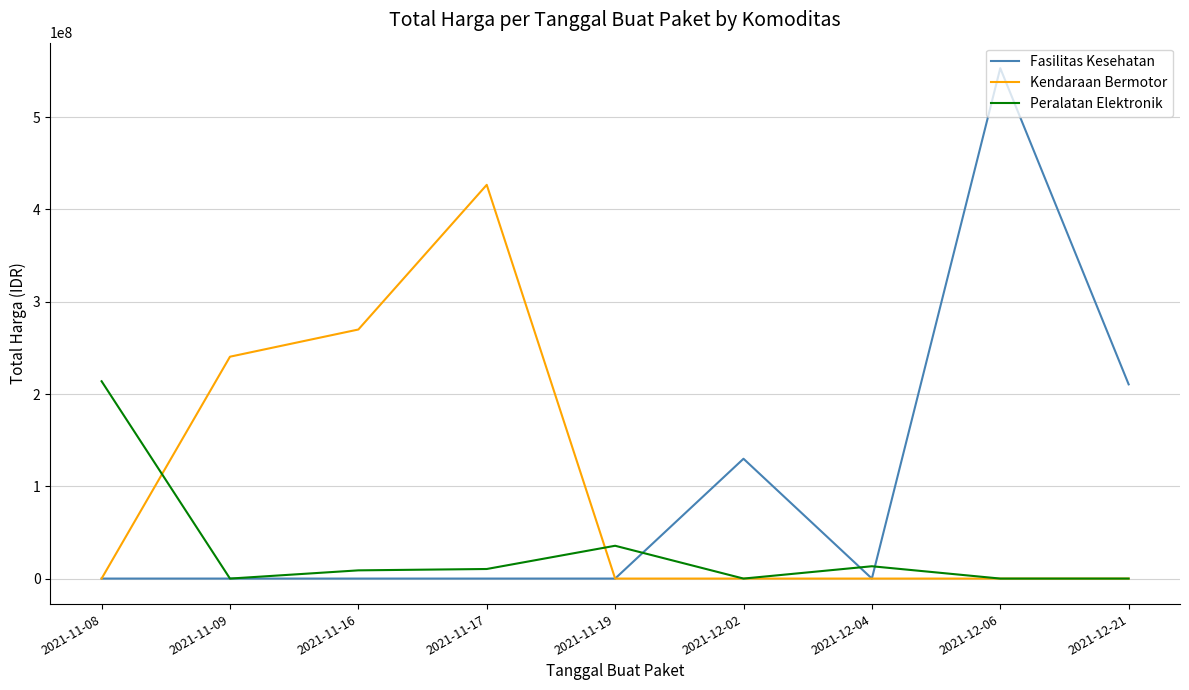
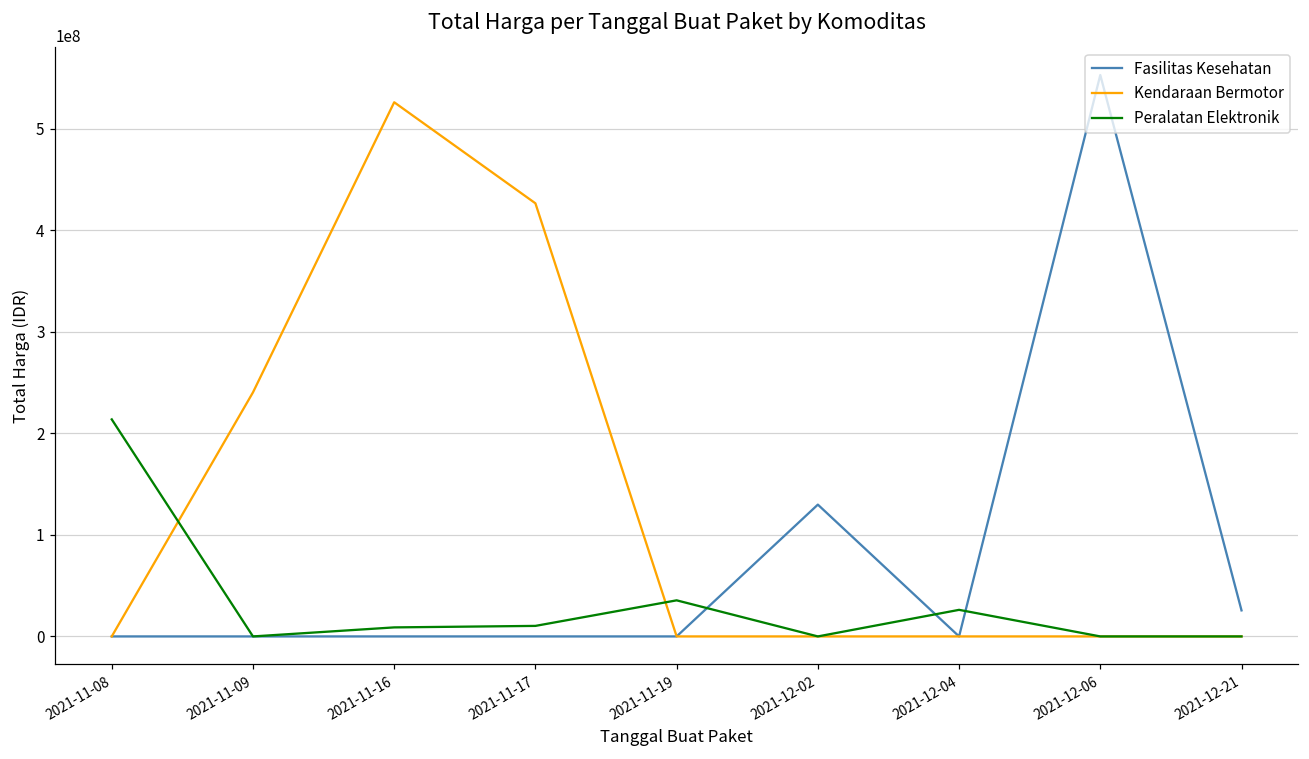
  {
    "Fasilitas Kesehatan": {
      "2021-11-16": 0,
      "2021-11-17": 0,
      "2021-12-02": 130000000,
-     "2021-12-21": 210000000
+     "2021-12-21": 30000000
    },
    "Kendaraan Bermotor": {
      "2021-11-09": 240000000,
-     "2021-11-16": 270000000,
+     "2021-11-16": 530000000,
      "2021-11-17": 430000000
    },
    "Peralatan Elektronik": {
      "2021-11-08": 210000000,
      "2021-11-16": 10000000,
      "2021-11-17": 10000000,
      "2021-11-19": 40000000,
-     "2021-12-04": 10000000
+     "2021-12-04": 30000000
    }
  }
